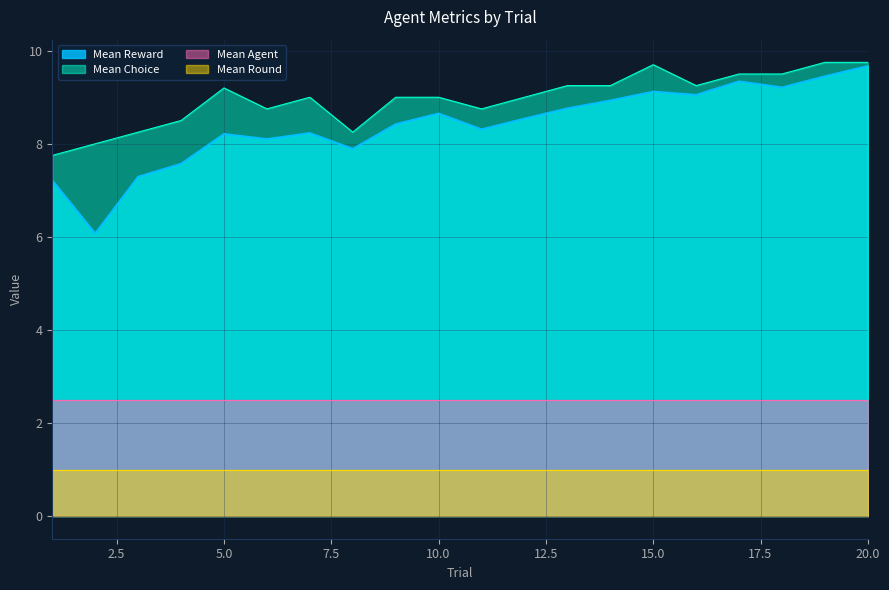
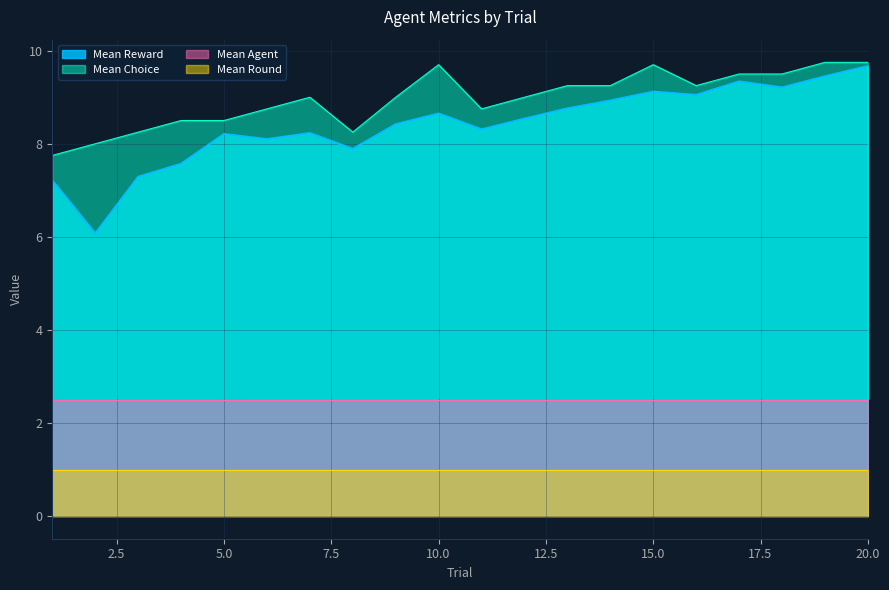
  {
    "Mean Reward": {
      "5.0": 8.2,
      "10.0": 8.7,
      "15.0": 9.1,
      "20.0": 9.7
    },
    "Mean Choice": {
-     "5.0": 9.2,
-     "10.0": 9.0,
+     "5.0": 8.5,
+     "10.0": 9.7,
      "15.0": 9.7,
      "20.0": 9.8
    },
    "Mean Agent": {
      "5.0": 2.5,
      "10.0": 2.5,
      "15.0": 2.5,
      "20.0": 2.5
    },
    "Mean Round": {
      "5.0": 1.0,
      "10.0": 1.0,
      "15.0": 1.0,
      "20.0": 1.0
    }
  }
